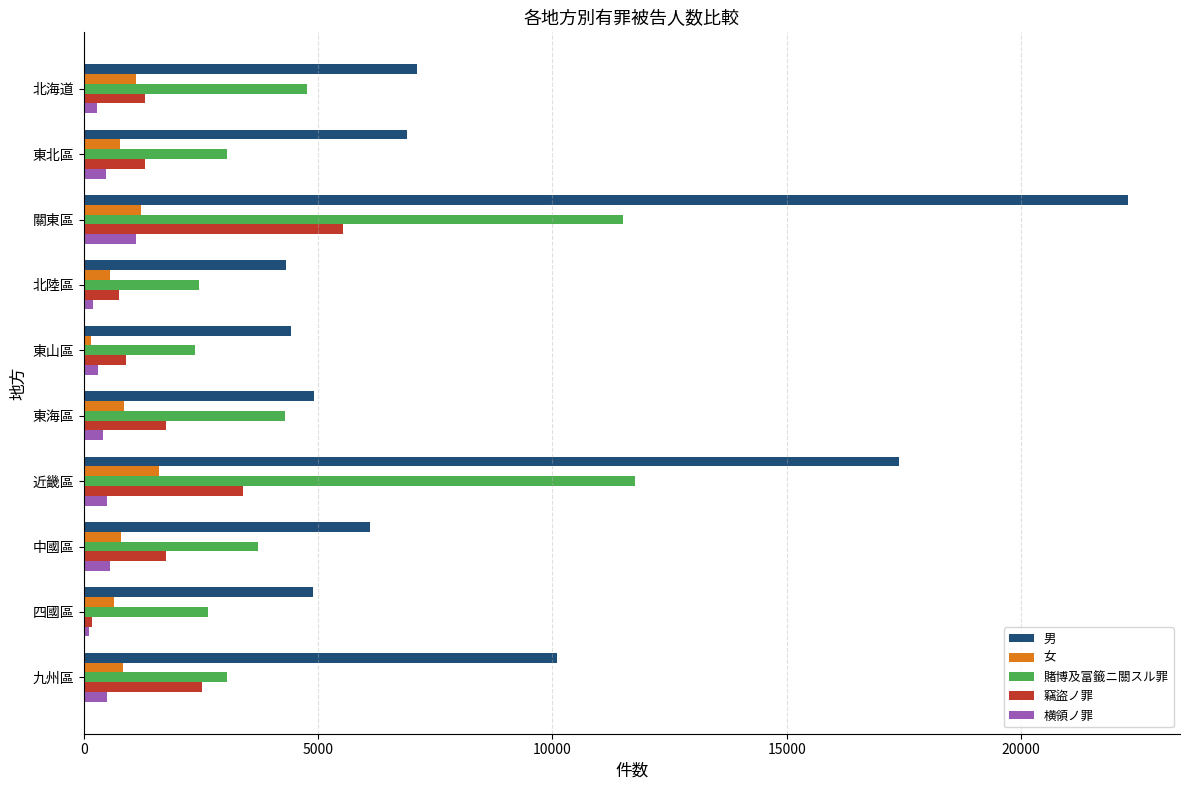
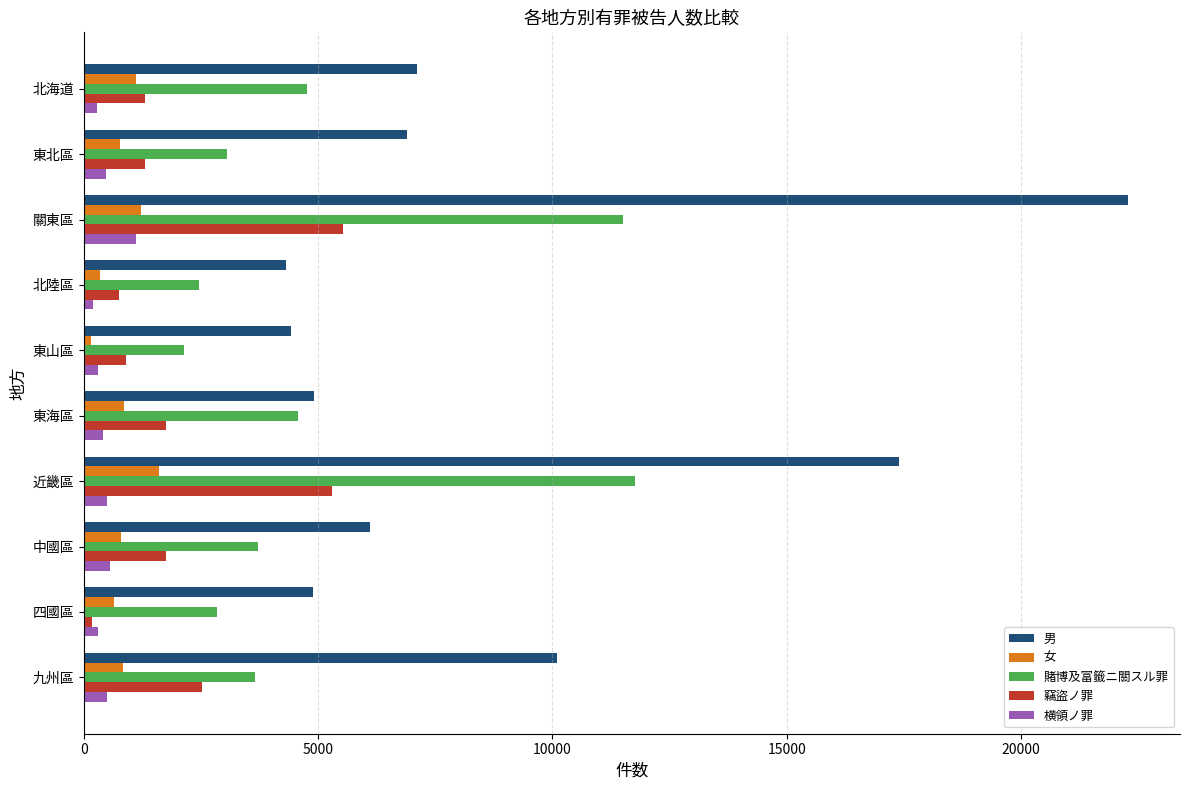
  {
    "男": {
      "北海道": 7100,
      "東北區": 6900,
      "關東區": 22300,
      "北陸區": 4300,
      "東山區": 4400,
      "東海區": 4900,
      "近畿區": 17400,
      "中國區": 6100,
      "四國區": 4900,
      "九州區": 10100
    },
    "女": {
      "北海道": 1100,
      "東北區": 800,
      "關東區": 1200,
-     "北陸區": 500,
+     "北陸區": 400,
      "東山區": 200,
      "東海區": 800,
      "近畿區": 1600,
      "中國區": 800,
      "四國區": 700,
      "九州區": 800
    },
    "賭博及富籤ニ關スル罪": {
      "北海道": 4800,
      "東北區": 3100,
      "關東區": 11500,
      "北陸區": 2500,
-     "東山區": 2400,
-     "東海區": 4300,
+     "東山區": 2100,
+     "東海區": 4600,
      "近畿區": 11800,
      "中國區": 3700,
-     "四國區": 2700,
-     "九州區": 3100
+     "四國區": 2800,
+     "九州區": 3700
    },
    "竊盜ノ罪": {
      "北海道": 1300,
      "東北區": 1300,
      "關東區": 5500,
      "北陸區": 800,
      "東山區": 900,
      "東海區": 1700,
-     "近畿區": 3400,
+     "近畿區": 5300,
      "中國區": 1800,
      "四國區": 200,
      "九州區": 2500
    },
    "横領ノ罪": {
      "北海道": 300,
      "東北區": 500,
      "關東區": 1100,
      "北陸區": 200,
      "東山區": 300,
      "東海區": 400,
      "近畿區": 500,
      "中國區": 600,
-     "四國區": 100,
+     "四國區": 300,
      "九州區": 500
    }
  }
